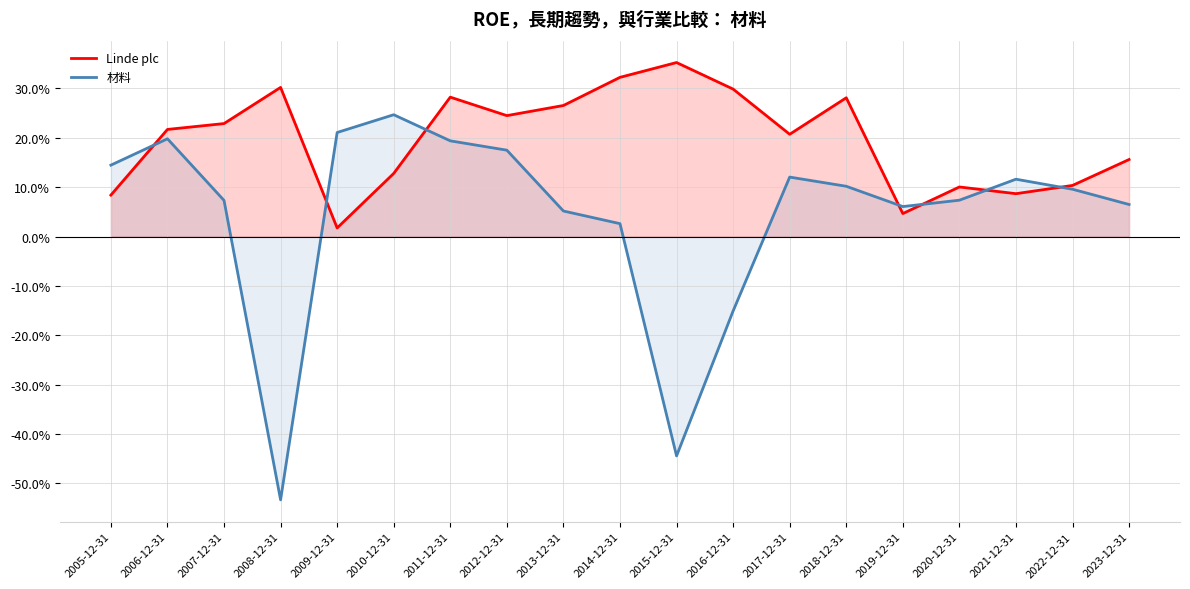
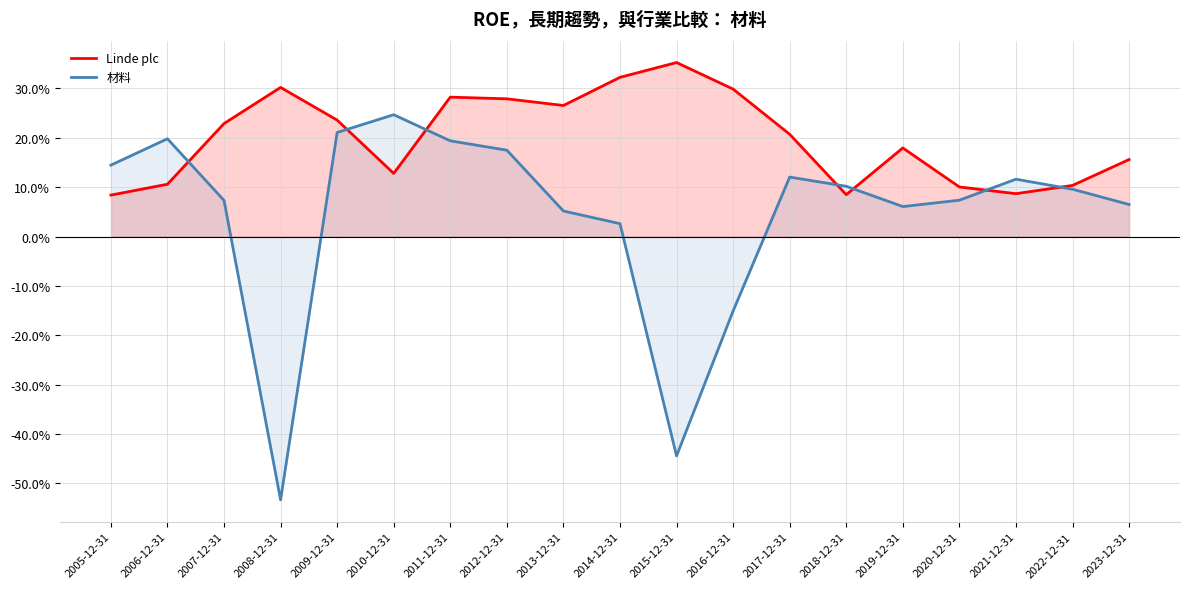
  {
    "Linde plc": {
      "2005-12-31": "8%",
-     "2006-12-31": "22%",
+     "2006-12-31": "11%",
      "2007-12-31": "23%",
      "2008-12-31": "30%",
-     "2009-12-31": "2%",
+     "2009-12-31": "24%",
      "2010-12-31": "13%",
      "2011-12-31": "28%",
-     "2012-12-31": "25%",
+     "2012-12-31": "28%",
      "2013-12-31": "27%",
      "2014-12-31": "32%",
      "2015-12-31": "35%",
      "2016-12-31": "30%",
      "2017-12-31": "21%",
-     "2018-12-31": "28%",
-     "2019-12-31": "5%",
+     "2018-12-31": "8%",
+     "2019-12-31": "18%",
      "2020-12-31": "10%",
      "2021-12-31": "9%",
      "2022-12-31": "10%",
      "2023-12-31": "16%"
    }
  }
